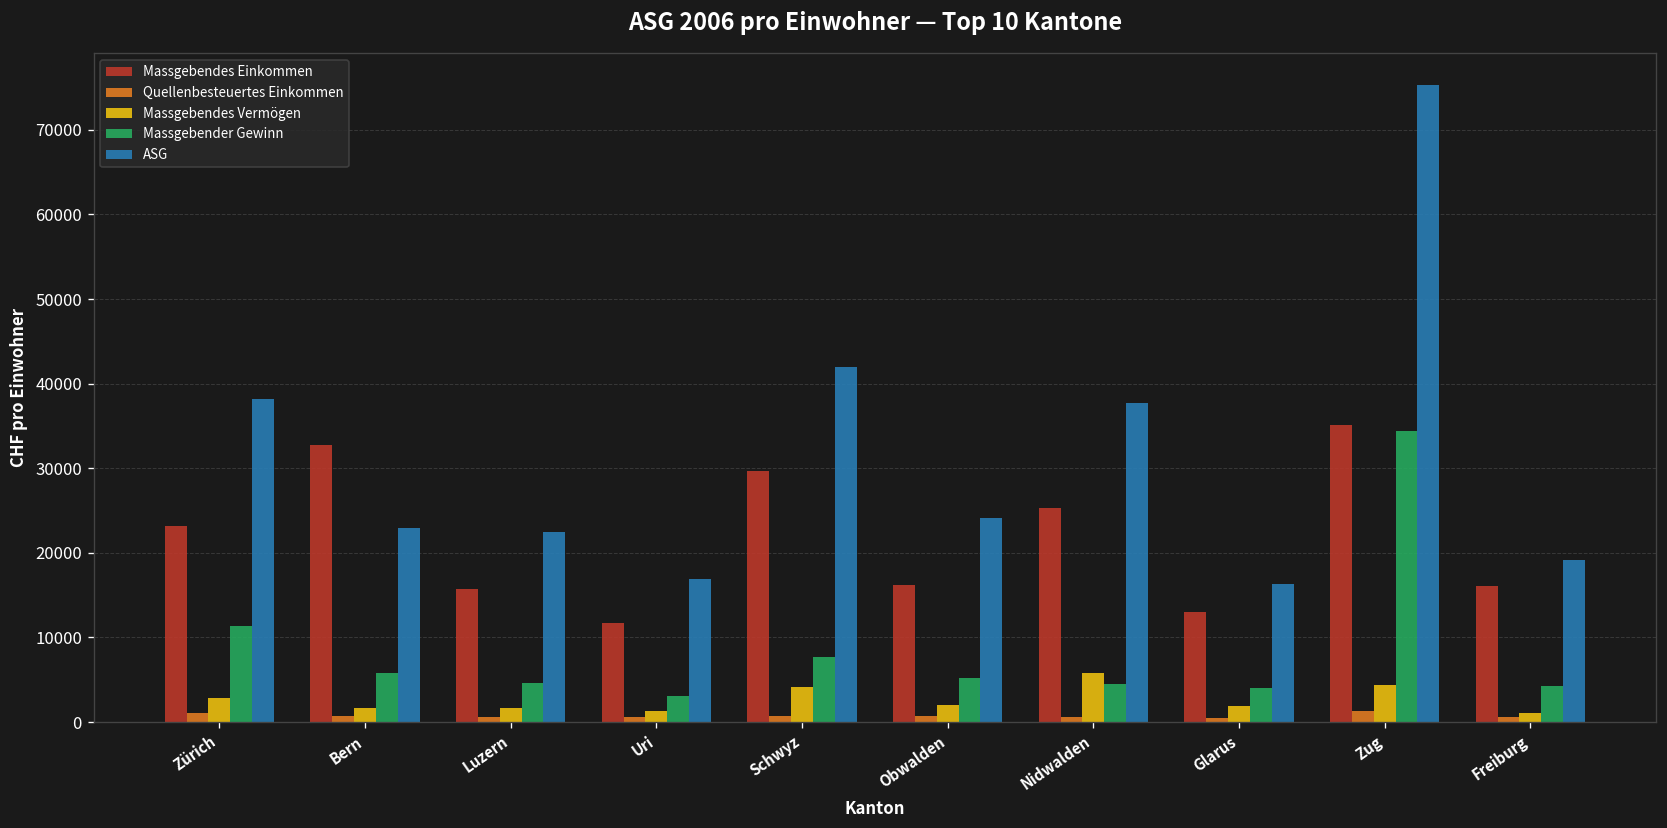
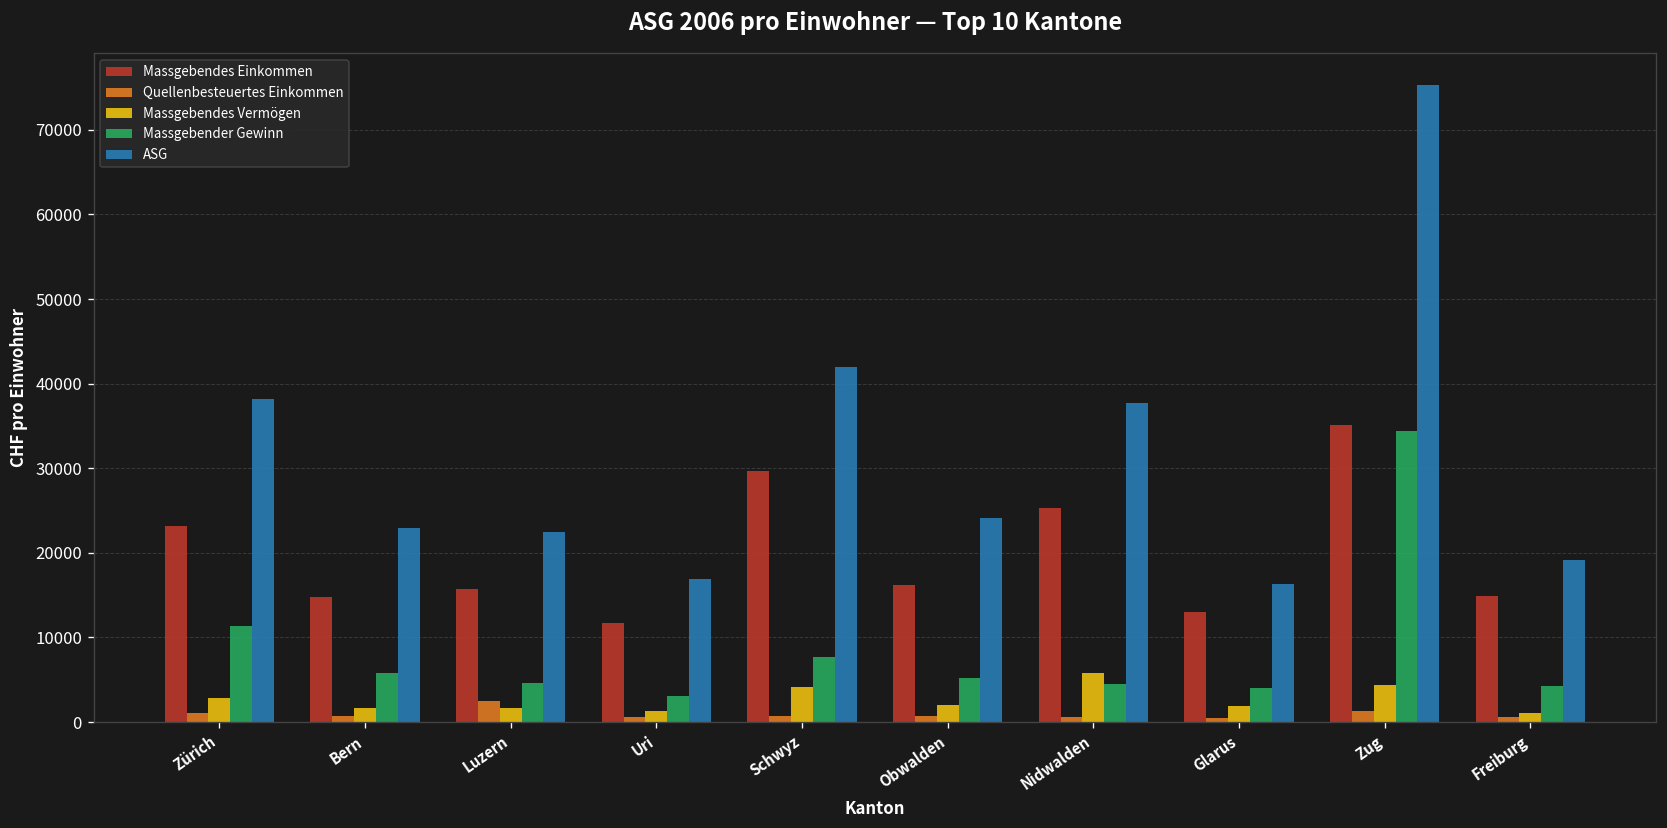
  {
    "Massgebendes Einkommen": {
      "Zürich": 23000,
-     "Bern": 33000,
+     "Bern": 15000,
      "Luzern": 16000,
      "Uri": 12000,
      "Schwyz": 30000,
      "Obwalden": 16000,
      "Nidwalden": 25000,
      "Glarus": 13000,
      "Zug": 35000,
-     "Freiburg": 16000
+     "Freiburg": 15000
    },
    "Quellenbesteuertes Einkommen": {
      "Zürich": 1000,
      "Bern": 1000,
-     "Luzern": 1000,
+     "Luzern": 2000,
      "Uri": 1000,
      "Schwyz": 1000,
      "Obwalden": 1000,
      "Nidwalden": 1000,
      "Glarus": 0,
      "Zug": 1000,
      "Freiburg": 1000
    },
    "Massgebendes Vermögen": {
      "Zürich": 3000,
      "Bern": 2000,
      "Luzern": 2000,
      "Uri": 1000,
      "Schwyz": 4000,
      "Obwalden": 2000,
      "Nidwalden": 6000,
      "Glarus": 2000,
      "Zug": 4000,
      "Freiburg": 1000
    },
    "Massgebender Gewinn": {
      "Zürich": 11000,
      "Bern": 6000,
      "Luzern": 5000,
      "Uri": 3000,
      "Schwyz": 8000,
      "Obwalden": 5000,
      "Nidwalden": 4000,
      "Glarus": 4000,
      "Zug": 34000,
      "Freiburg": 4000
    },
    "ASG": {
      "Zürich": 38000,
      "Bern": 23000,
      "Luzern": 23000,
      "Uri": 17000,
      "Schwyz": 42000,
      "Obwalden": 24000,
      "Nidwalden": 38000,
      "Glarus": 16000,
      "Zug": 75000,
      "Freiburg": 19000
    }
  }
